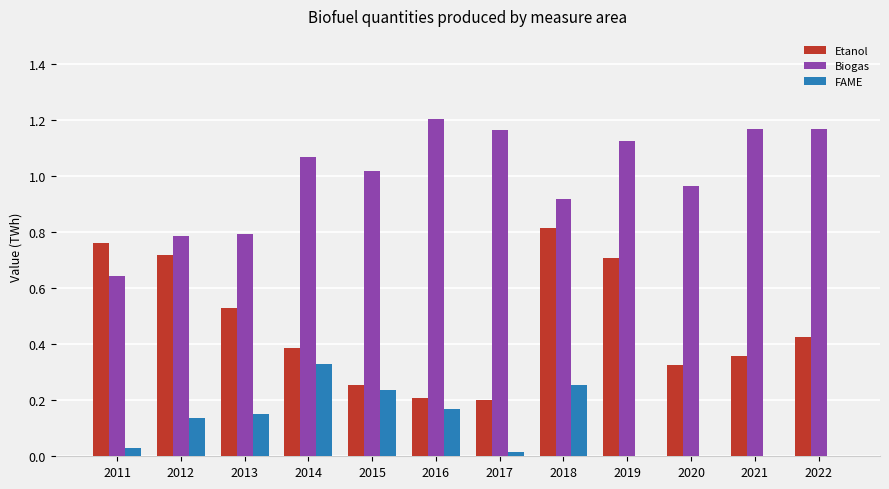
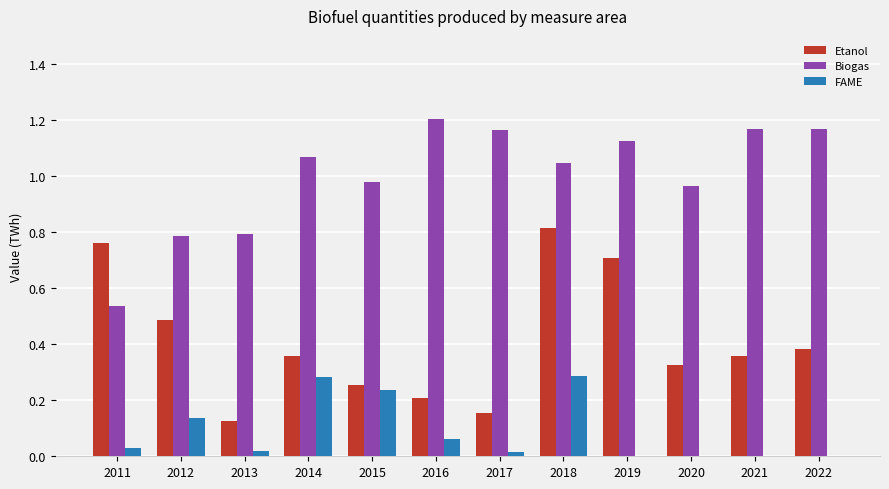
  {
    "Etanol": {
      "2011": 0.76,
-     "2012": 0.72,
-     "2013": 0.53,
-     "2014": 0.39,
+     "2012": 0.49,
+     "2013": 0.13,
+     "2014": 0.36,
      "2015": 0.25,
      "2016": 0.21,
-     "2017": 0.20,
+     "2017": 0.16,
      "2018": 0.82,
      "2019": 0.71,
      "2020": 0.33,
      "2021": 0.36,
-     "2022": 0.43
+     "2022": 0.38
    },
    "Biogas": {
-     "2011": 0.64,
+     "2011": 0.54,
      "2012": 0.79,
      "2013": 0.79,
      "2014": 1.07,
-     "2015": 1.02,
+     "2015": 0.98,
      "2016": 1.20,
      "2017": 1.16,
-     "2018": 0.92,
+     "2018": 1.04,
      "2019": 1.13,
      "2020": 0.97,
      "2021": 1.17,
      "2022": 1.17
    },
    "FAME": {
      "2011": 0.03,
      "2012": 0.14,
-     "2013": 0.15,
-     "2014": 0.33,
+     "2013": 0.02,
+     "2014": 0.28,
      "2015": 0.24,
-     "2016": 0.17,
+     "2016": 0.06,
      "2017": 0.02,
-     "2018": 0.26,
+     "2018": 0.29,
      "2019": 0.00,
      "2020": 0.00,
      "2021": 0.00,
      "2022": 0.00
    }
  }
